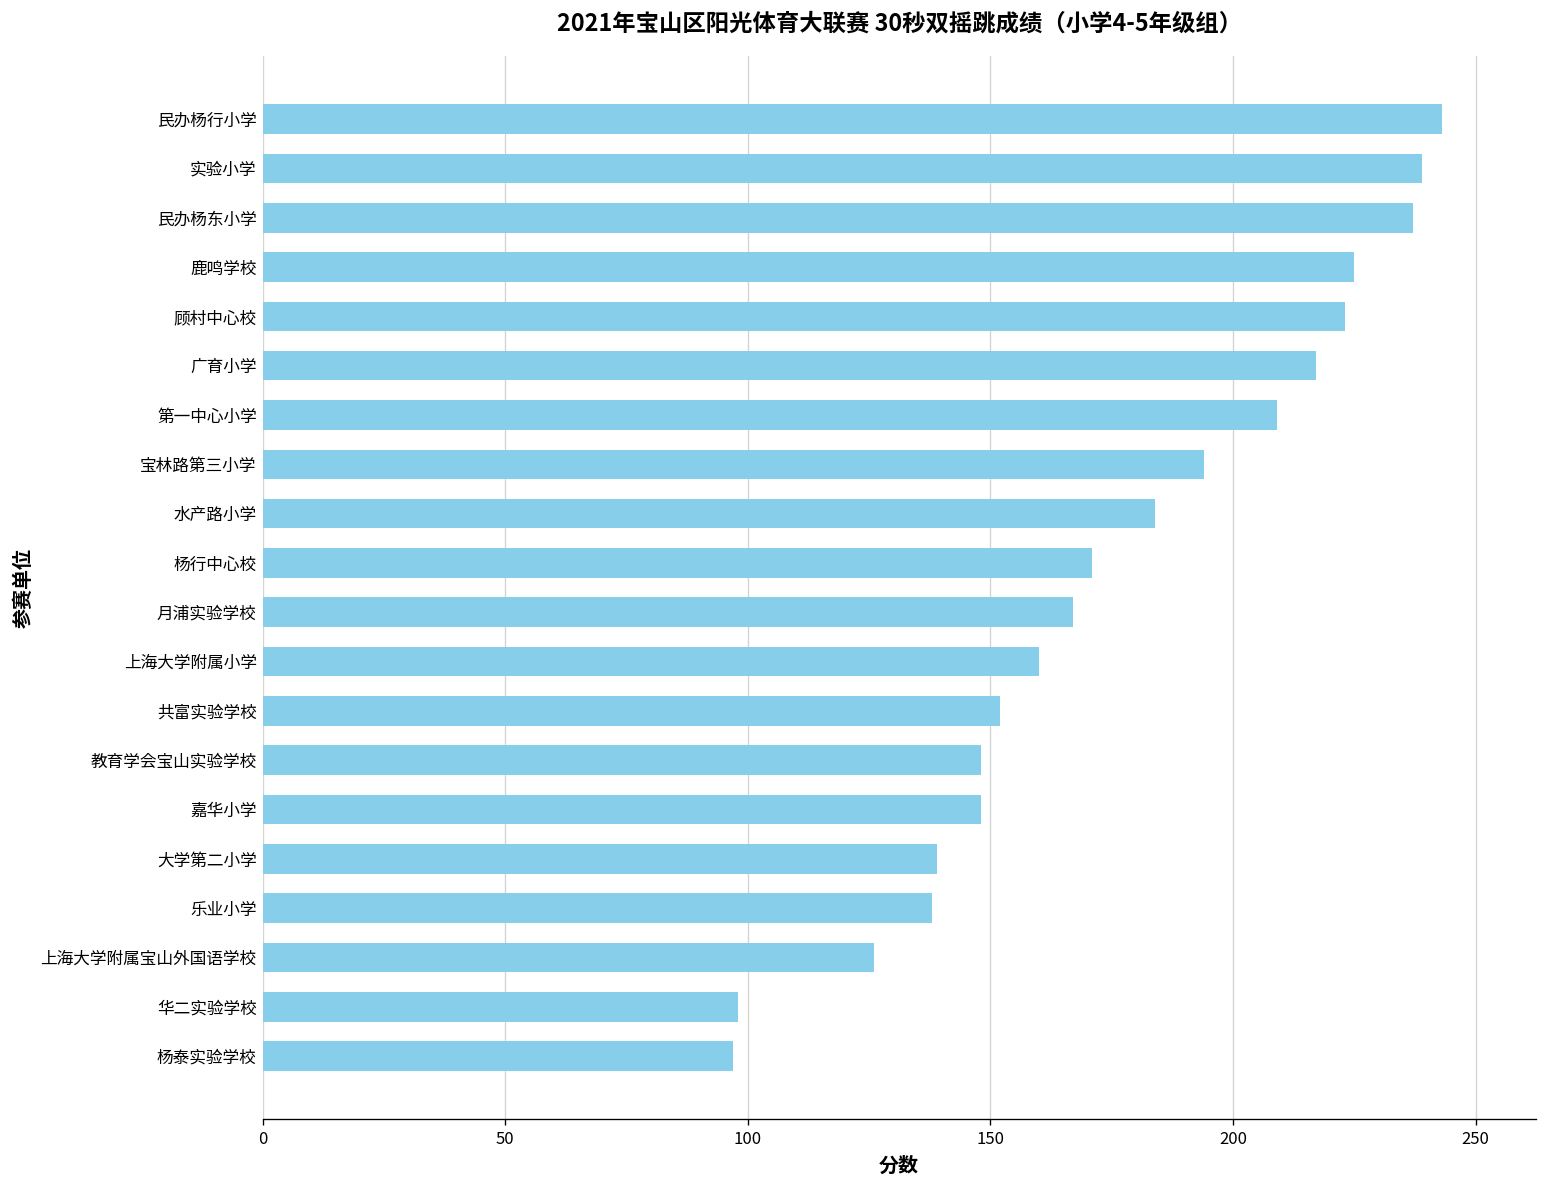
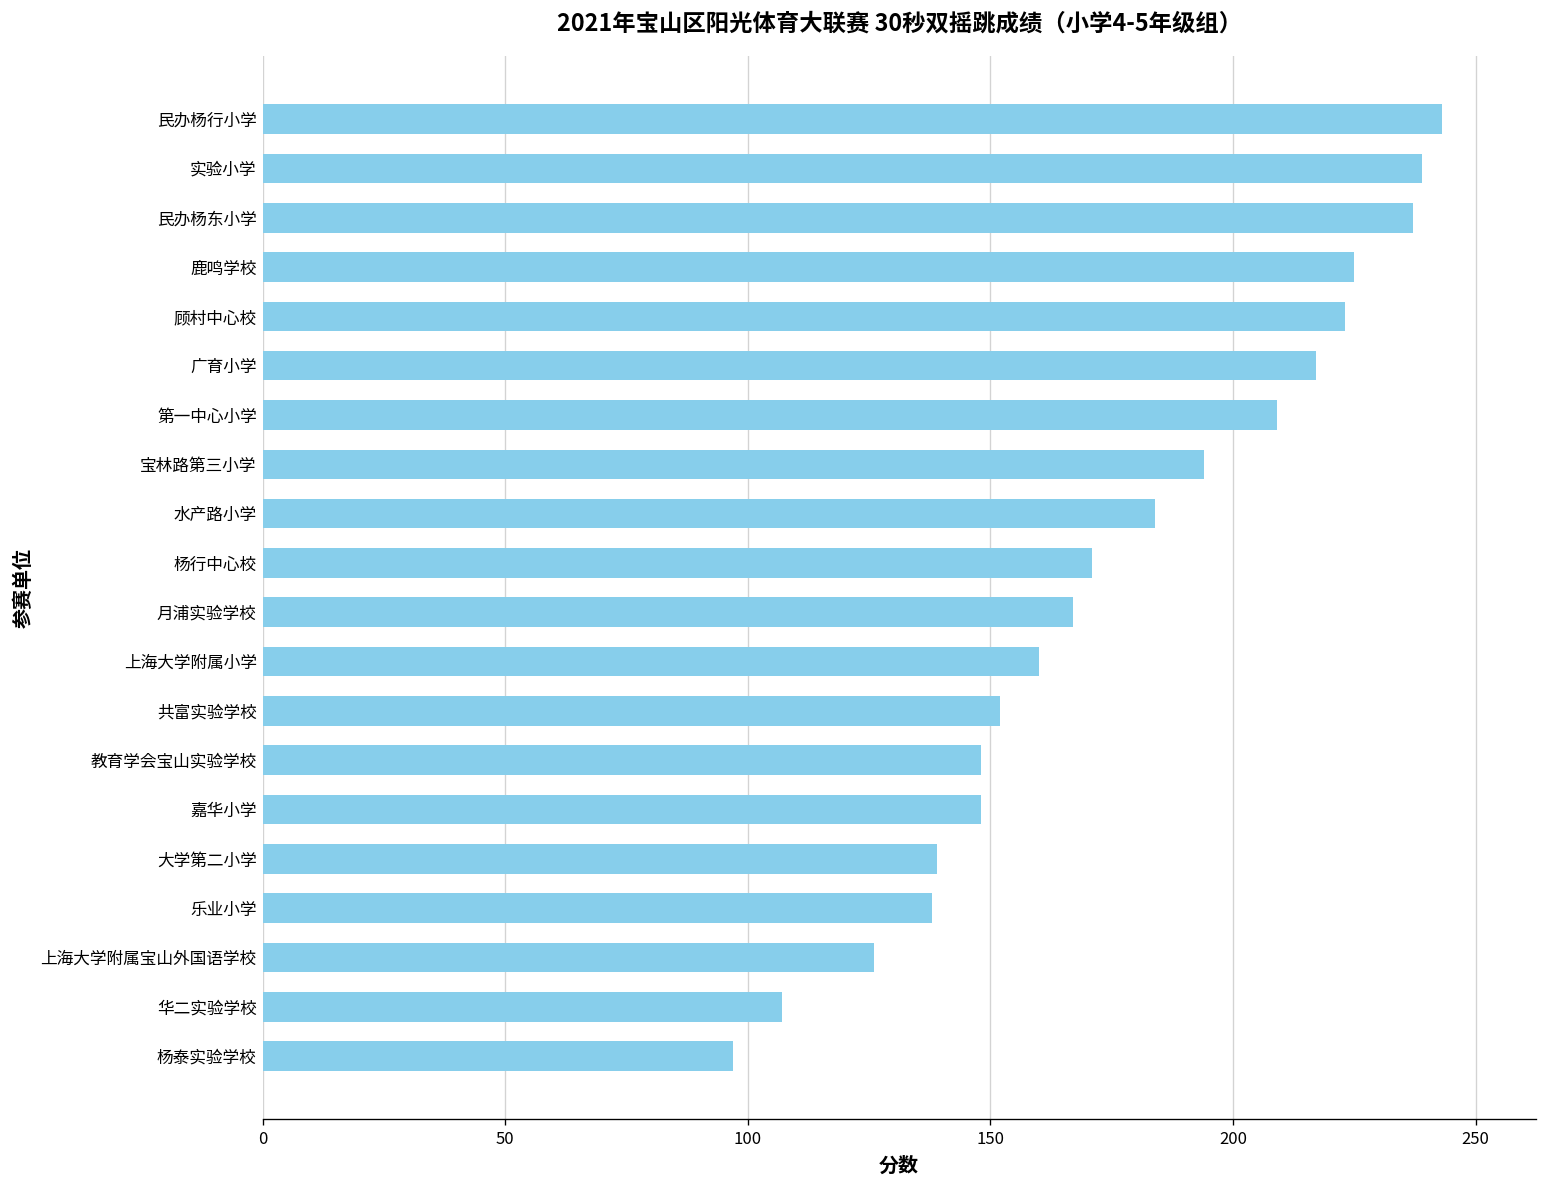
  {
    "民办杨行小学": 243,
    "实验小学": 239,
    "民办杨东小学": 237,
    "鹿鸣学校": 225,
    "顾村中心校": 223,
    "广育小学": 217,
    "第一中心小学": 209,
    "宝林路第三小学": 194,
    "水产路小学": 184,
    "杨行中心校": 171,
    "月浦实验学校": 167,
    "上海大学附属小学": 160,
    "共富实验学校": 152,
    "教育学会宝山实验学校": 148,
    "嘉华小学": 148,
    "大学第二小学": 139,
    "乐业小学": 138,
    "上海大学附属宝山外国语学校": 126,
-   "华二实验学校": 98,
+   "华二实验学校": 107,
    "杨泰实验学校": 97
  }
